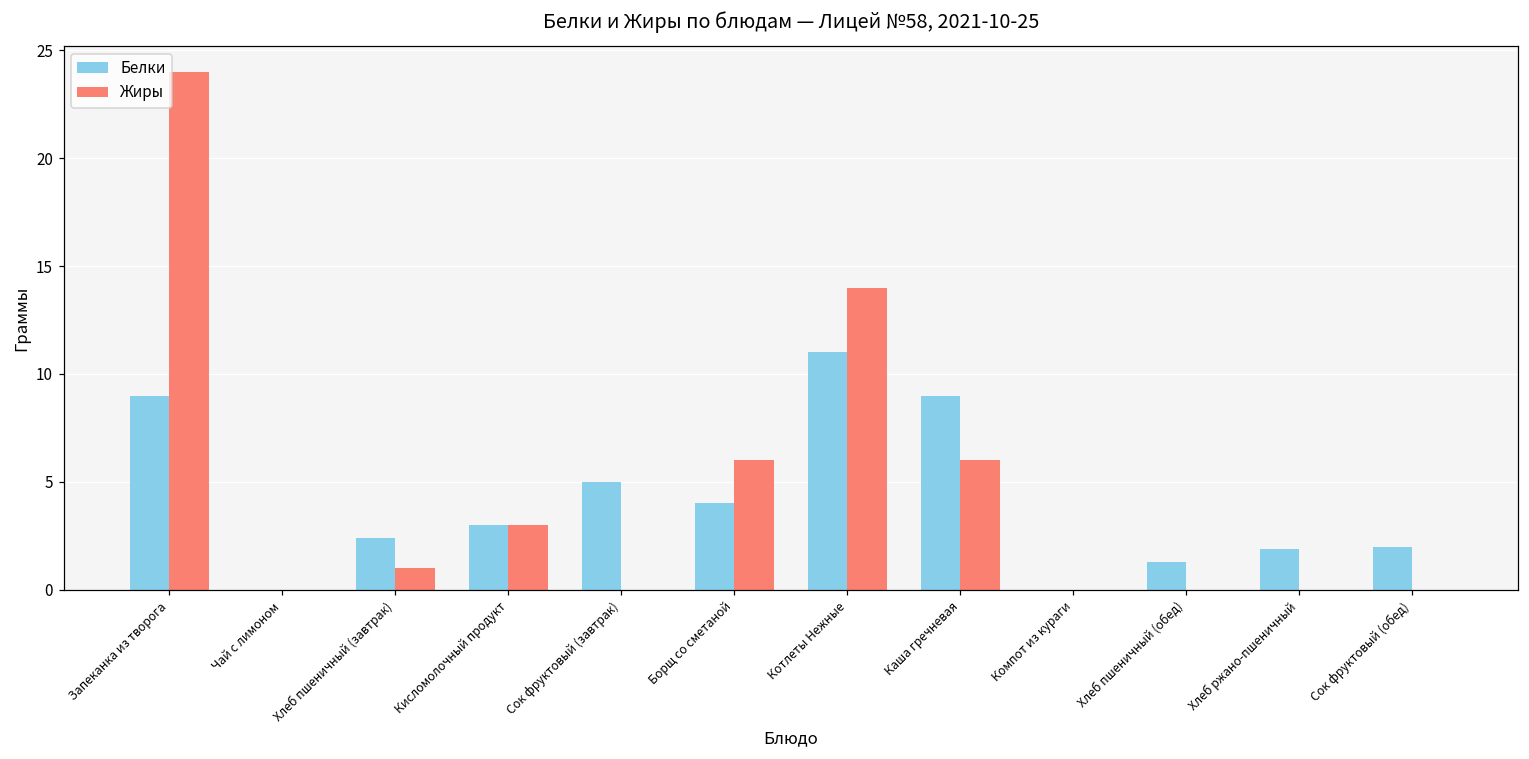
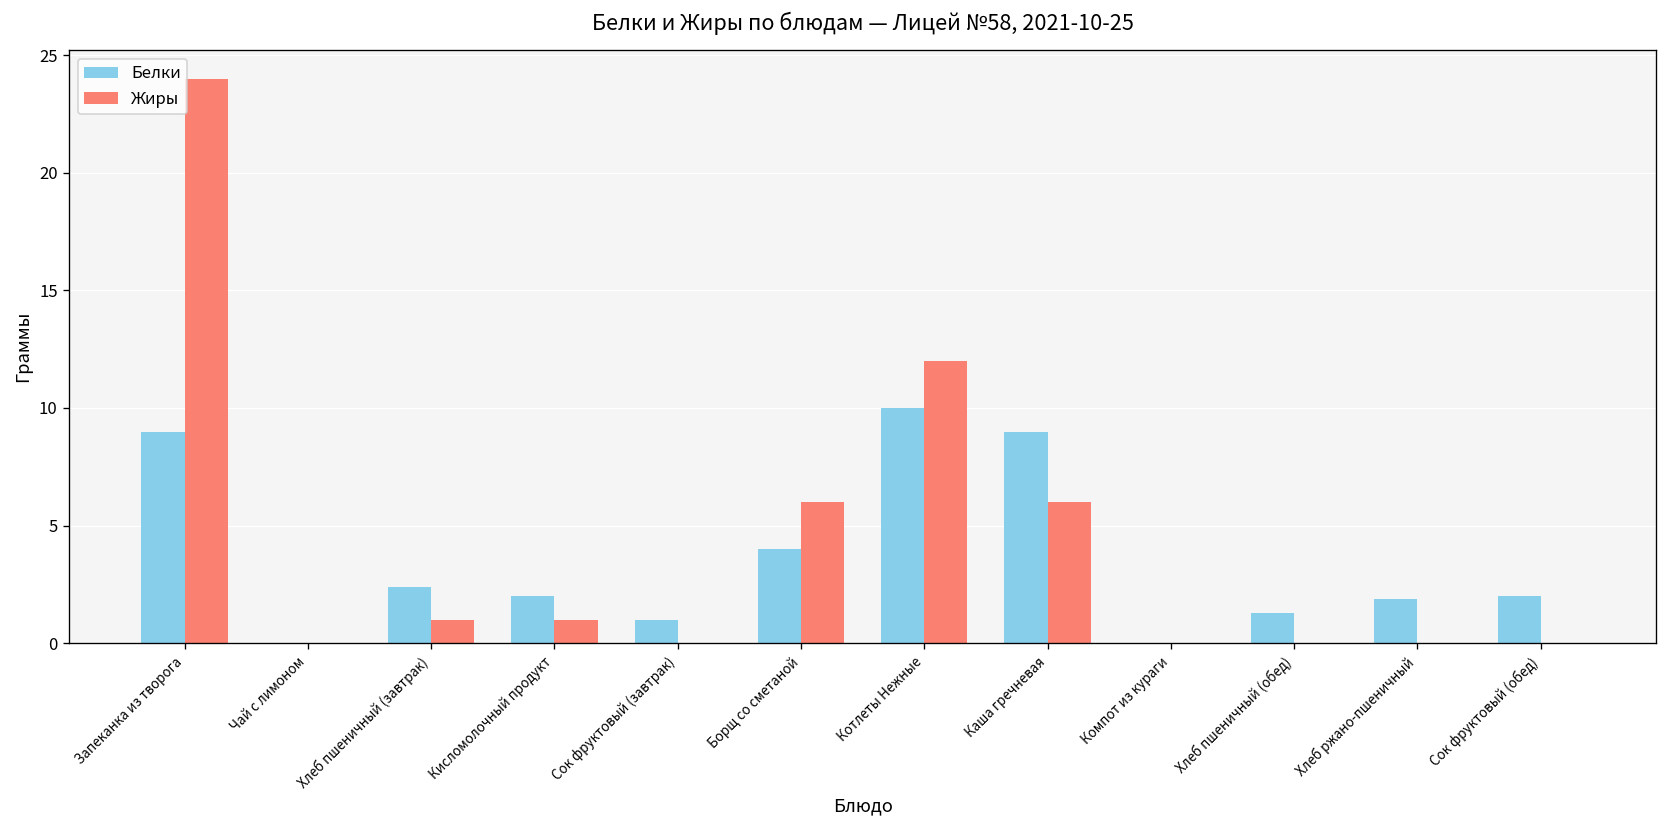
  {
    "Белки": {
      "Запеканка из творога": 9,
      "Чай с лимоном": 0,
      "Хлеб пшеничный (завтрак)": 2.4,
-     "Кисломолочный продукт": 3,
-     "Сок фруктовый (завтрак)": 5,
+     "Кисломолочный продукт": 2,
+     "Сок фруктовый (завтрак)": 1,
      "Борщ со сметаной": 4,
-     "Котлеты Нежные": 11,
+     "Котлеты Нежные": 10,
      "Каша гречневая": 9,
      "Компот из кураги": 0,
      "Хлеб пшеничный (обед)": 1.3,
      "Хлеб ржано-пшеничный": 2,
      "Сок фруктовый (обед)": 2
    },
    "Жиры": {
      "Запеканка из творога": 24,
      "Чай с лимоном": 0,
      "Хлеб пшеничный (завтрак)": 1,
-     "Кисломолочный продукт": 3,
+     "Кисломолочный продукт": 1,
      "Сок фруктовый (завтрак)": 0,
      "Борщ со сметаной": 6,
-     "Котлеты Нежные": 14,
+     "Котлеты Нежные": 12,
      "Каша гречневая": 6,
      "Компот из кураги": 0,
      "Хлеб пшеничный (обед)": 0,
      "Хлеб ржано-пшеничный": 0,
      "Сок фруктовый (обед)": 0
    }
  }
